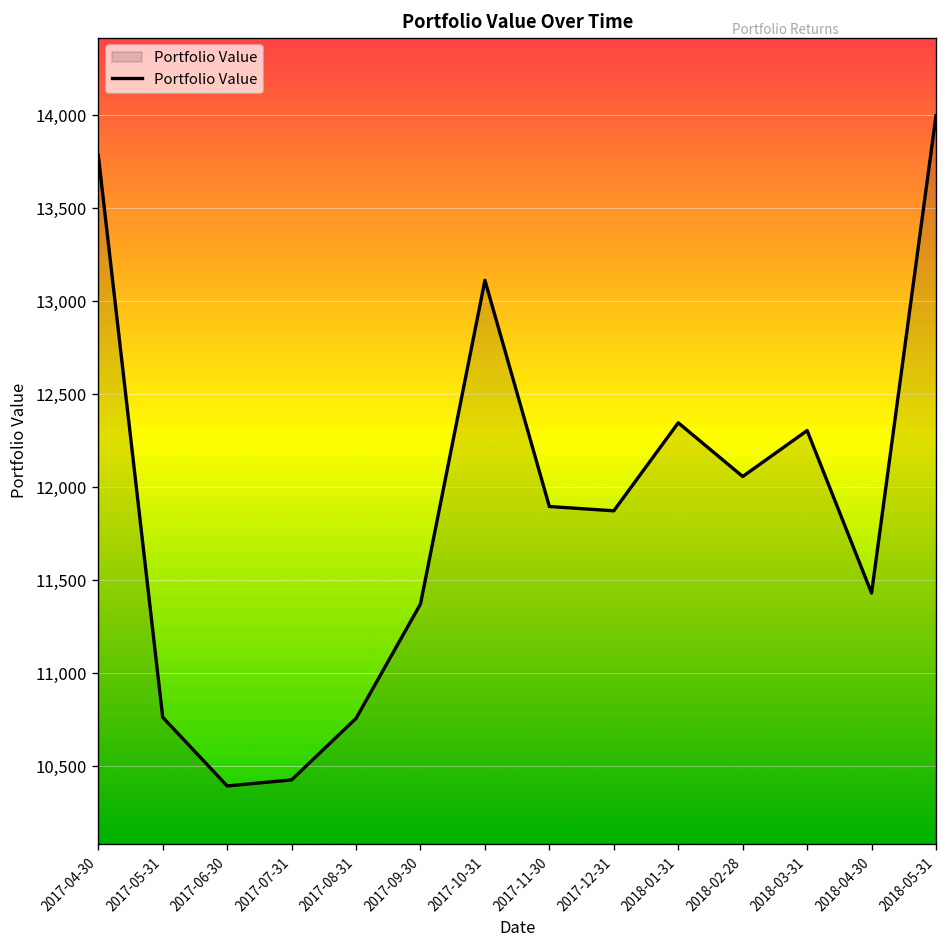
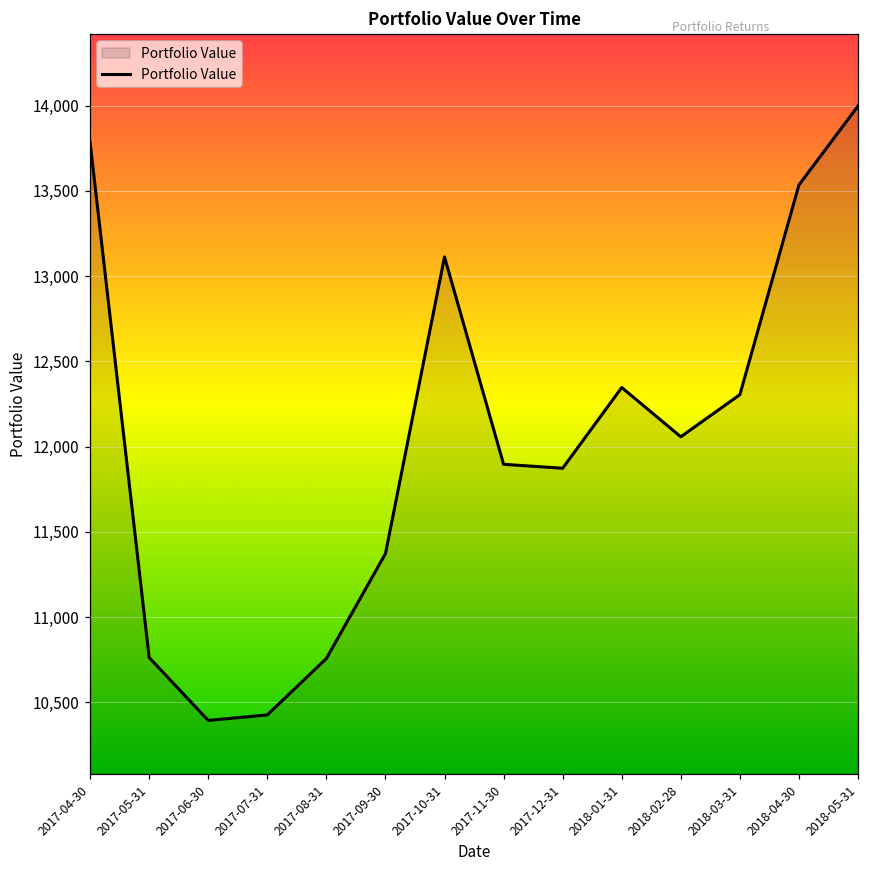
  {
    "2017-04-30": "13,780",
    "2017-05-31": "10,760",
    "2017-06-30": "10,390",
    "2017-07-31": "10,430",
    "2017-08-31": "10,760",
    "2017-09-30": "11,370",
    "2017-10-31": "13,110",
    "2017-11-30": "11,900",
    "2017-12-31": "11,870",
    "2018-01-31": "12,350",
    "2018-02-28": "12,060",
    "2018-03-31": "12,300",
-   "2018-04-30": "11,430",
+   "2018-04-30": "13,540",
    "2018-05-31": "14,000"
  }
